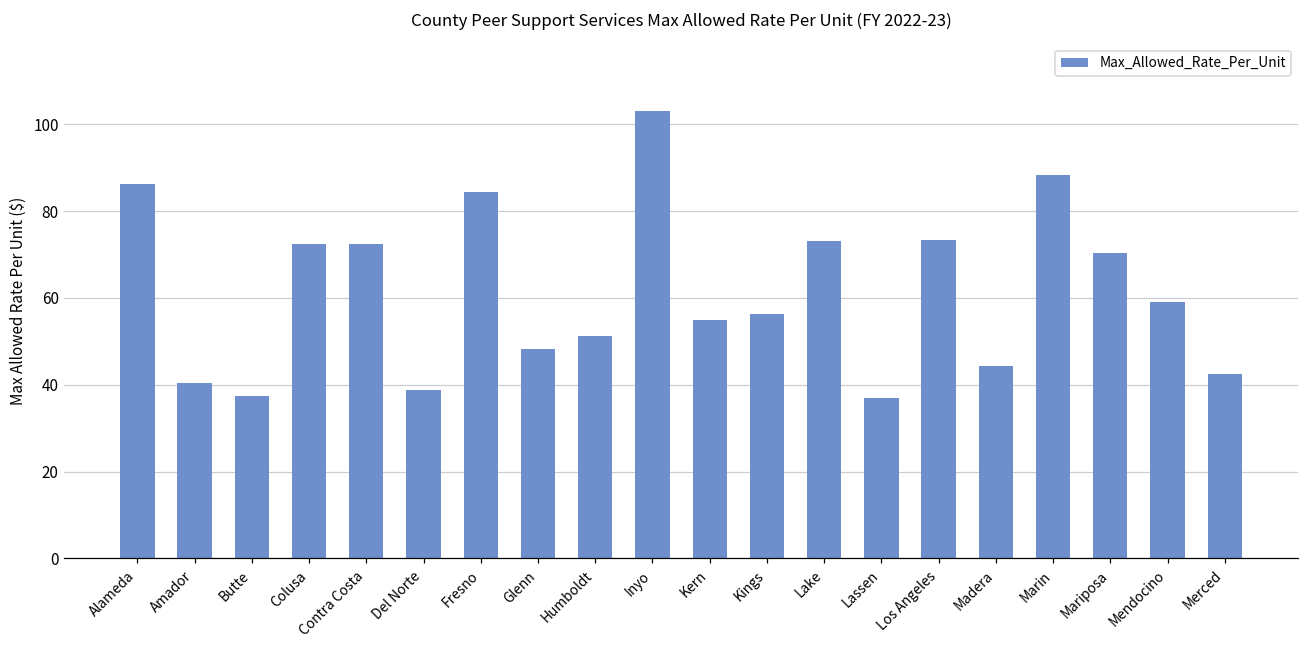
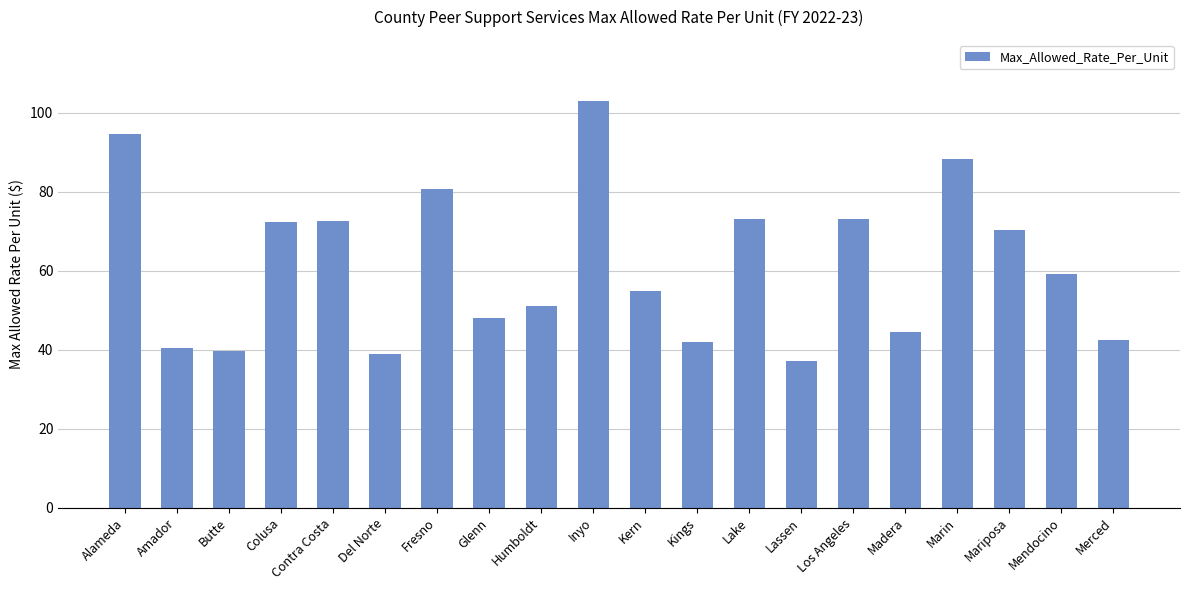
  {
-   "Alameda": 86,
+   "Alameda": 95,
    "Amador": 40,
-   "Butte": 37,
+   "Butte": 40,
    "Colusa": 72,
    "Contra Costa": 73,
    "Del Norte": 39,
-   "Fresno": 84,
+   "Fresno": 81,
    "Glenn": 48,
    "Humboldt": 51,
    "Inyo": 103,
    "Kern": 55,
-   "Kings": 56,
+   "Kings": 42,
    "Lake": 73,
    "Lassen": 37,
    "Los Angeles": 73,
    "Madera": 44,
    "Marin": 88,
    "Mariposa": 70,
    "Mendocino": 59,
    "Merced": 42
  }
